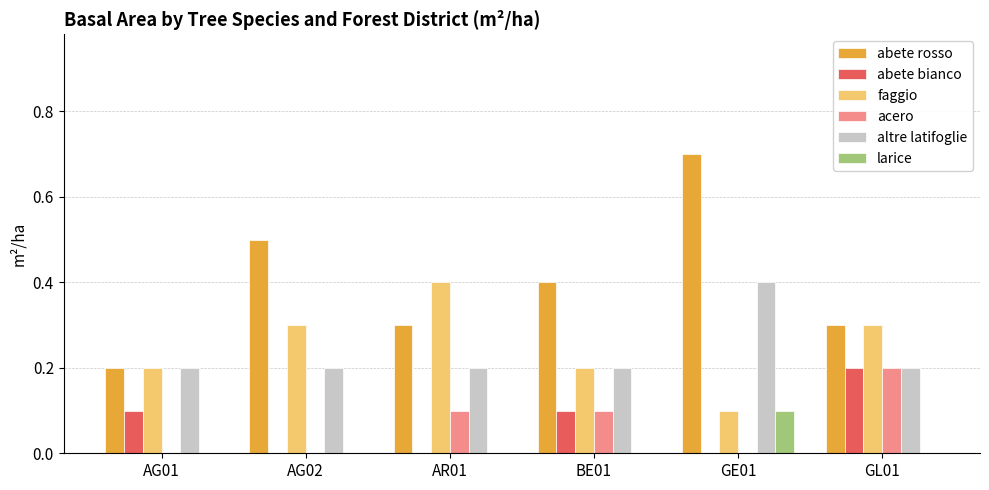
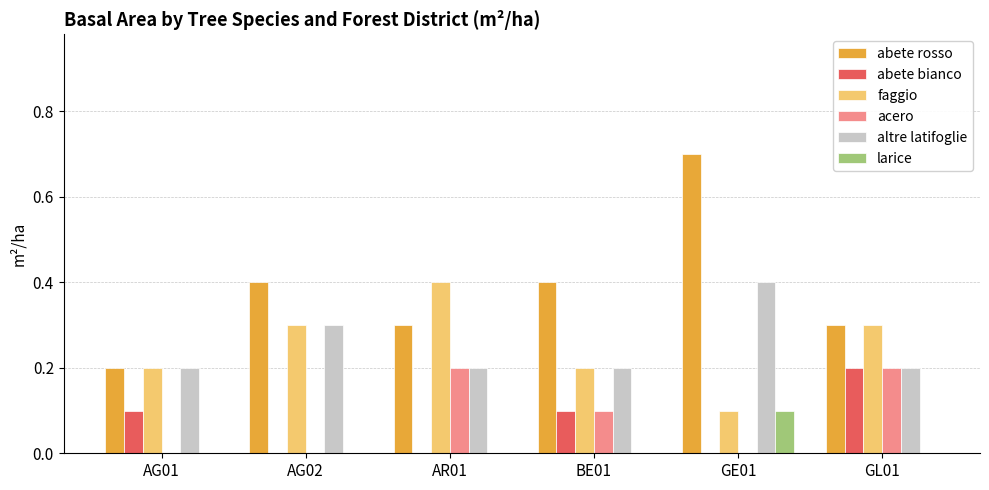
  {
    "abete rosso": {
      "AG01": 0.2,
-     "AG02": 0.5,
+     "AG02": 0.4,
      "AR01": 0.3,
      "BE01": 0.4,
      "GE01": 0.7,
      "GL01": 0.3
    },
    "abete bianco": {
      "AG01": 0.1,
      "AG02": 0.0,
      "AR01": 0.0,
      "BE01": 0.1,
      "GE01": 0.0,
      "GL01": 0.2
    },
    "faggio": {
      "AG01": 0.2,
      "AG02": 0.3,
      "AR01": 0.4,
      "BE01": 0.2,
      "GE01": 0.1,
      "GL01": 0.3
    },
    "acero": {
      "AG01": 0.0,
      "AG02": 0.0,
-     "AR01": 0.1,
+     "AR01": 0.2,
      "BE01": 0.1,
      "GE01": 0.0,
      "GL01": 0.2
    },
    "altre latifoglie": {
      "AG01": 0.2,
-     "AG02": 0.2,
+     "AG02": 0.3,
      "AR01": 0.2,
      "BE01": 0.2,
      "GE01": 0.4,
      "GL01": 0.2
    },
    "larice": {
      "AG01": 0.0,
      "AG02": 0.0,
      "AR01": 0.0,
      "BE01": 0.0,
      "GE01": 0.1,
      "GL01": 0.0
    }
  }
